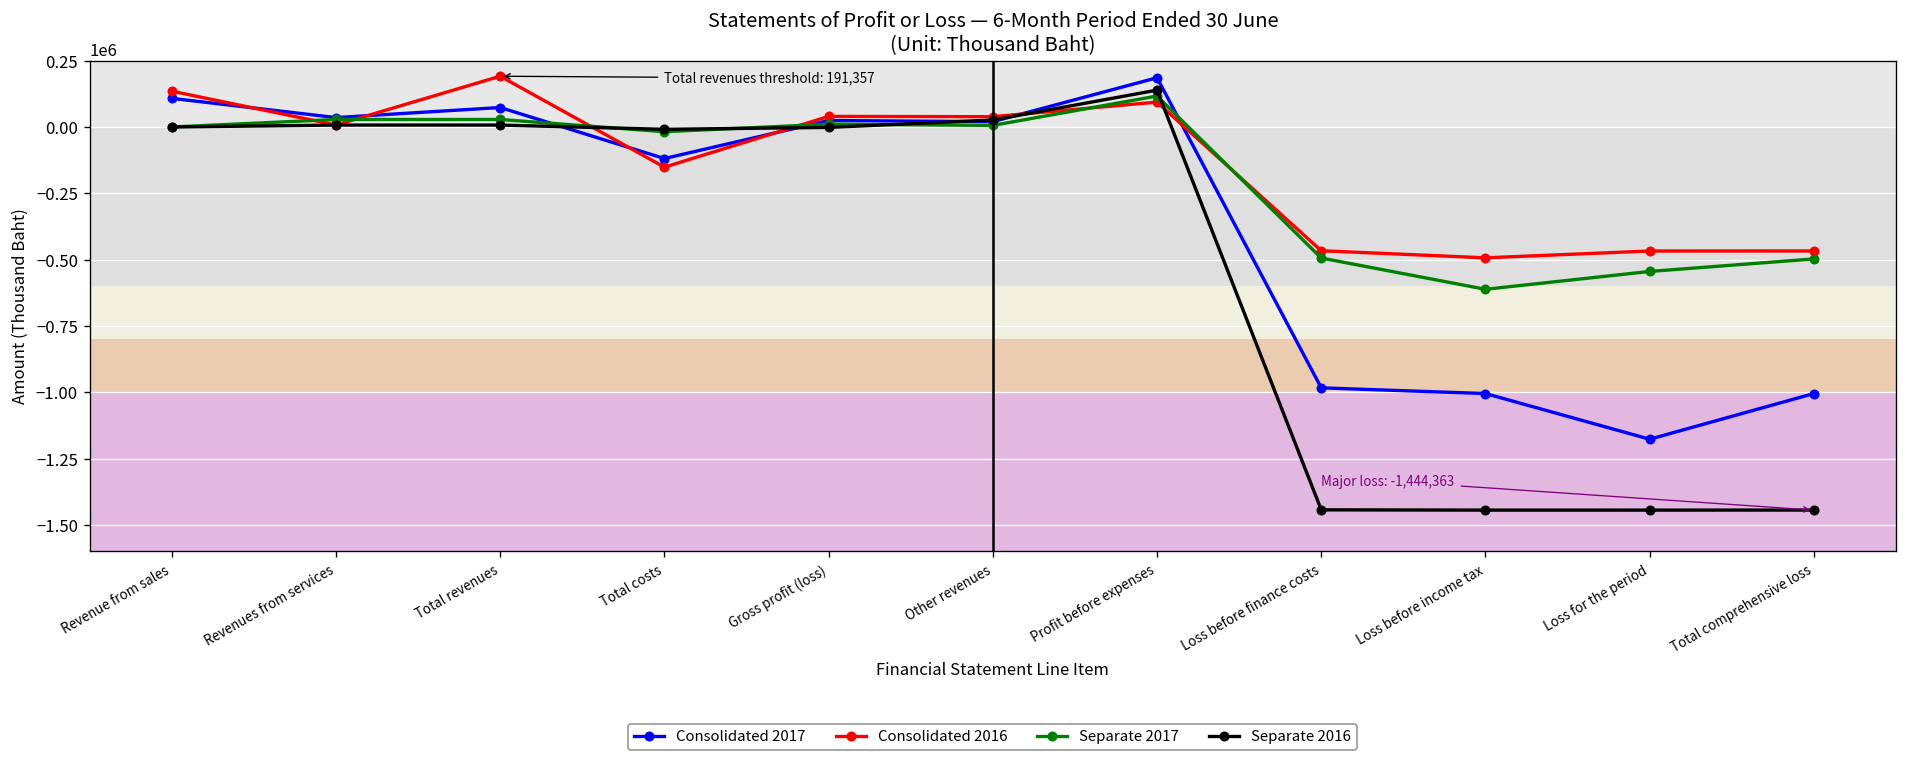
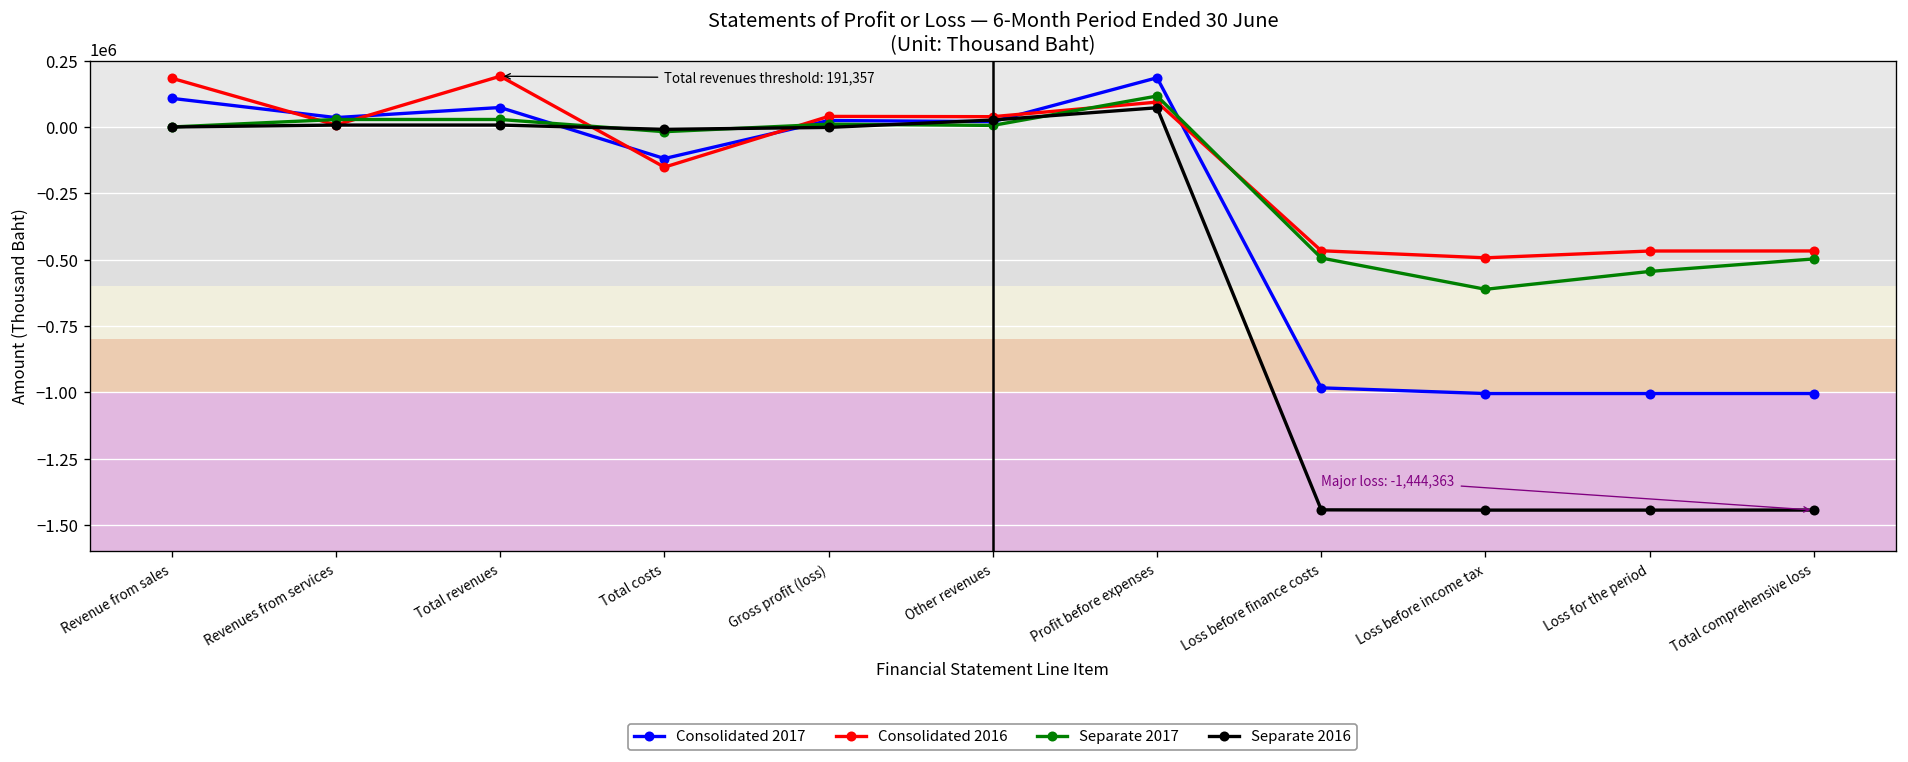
  {
    "Consolidated 2017": {
      "Revenue from sales": 110000,
      "Total revenues": 70000,
      "Total costs": -120000,
      "Gross profit (loss)": 20000,
      "Profit before expenses": 190000,
      "Loss before finance costs": -980000,
      "Loss before income tax": -1000000,
-     "Loss for the period": -1180000,
+     "Loss for the period": -1000000,
      "Total comprehensive loss": -1000000
    },
    "Consolidated 2016": {
-     "Revenue from sales": 140000,
+     "Revenue from sales": 180000,
      "Total costs": -150000,
      "Gross profit (loss)": 40000,
      "Other revenues": 40000,
      "Profit before expenses": 90000,
      "Loss before finance costs": -470000,
      "Loss before income tax": -490000,
      "Loss for the period": -470000,
      "Total comprehensive loss": -470000
    },
    "Separate 2017": {
      "Total revenues": 30000,
      "Gross profit (loss)": 10000,
      "Other revenues": 10000,
      "Profit before expenses": 120000,
      "Loss before finance costs": -490000,
      "Loss before income tax": -610000,
      "Loss for the period": -540000,
      "Total comprehensive loss": -500000
    },
    "Separate 2016": {
      "Total revenues": 10000,
      "Gross profit (loss)": 0,
-     "Profit before expenses": 140000,
+     "Profit before expenses": 70000,
      "Total comprehensive loss": -1440000
    }
  }
